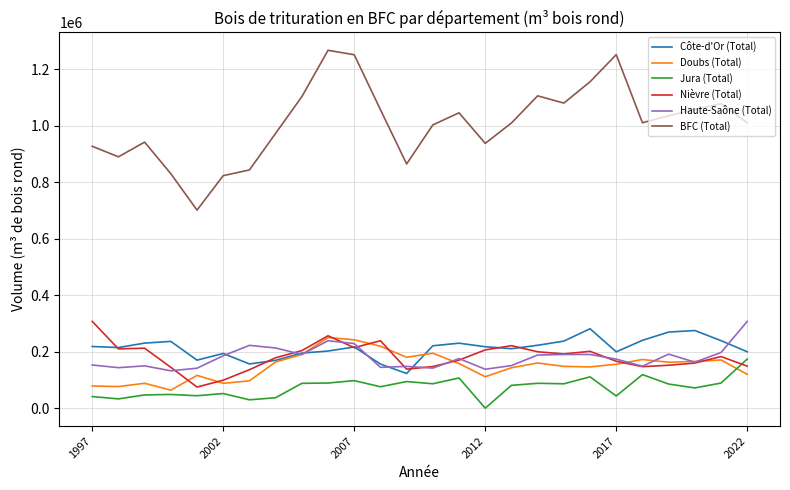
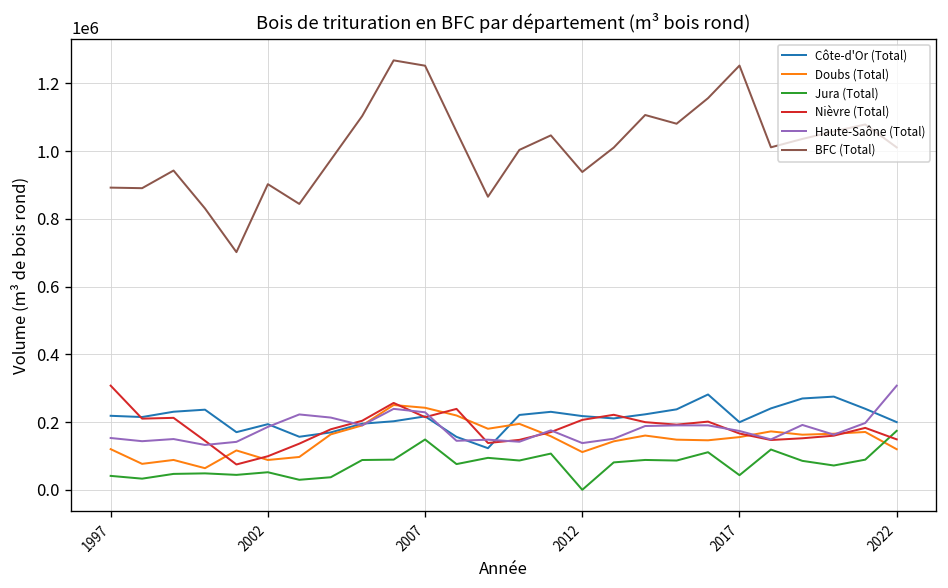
  {
    "Côte-d'Or (Total)": {
      "1997": 220000,
      "2012": 220000,
      "2017": 200000,
      "2022": 200000
    },
    "Doubs (Total)": {
-     "1997": 80000,
+     "1997": 120000,
      "2002": 90000,
      "2007": 240000,
      "2012": 110000,
      "2017": 160000,
      "2022": 120000
    },
    "Jura (Total)": {
      "1997": 40000,
      "2002": 50000,
-     "2007": 100000,
+     "2007": 150000,
      "2012": 0,
      "2017": 40000,
      "2022": 170000
    },
    "Nièvre (Total)": {
      "1997": 310000,
      "2002": 100000,
      "2012": 210000,
      "2022": 150000
    },
    "Haute-Saône (Total)": {
      "1997": 150000,
      "2007": 230000,
      "2012": 140000,
      "2022": 310000
    },
    "BFC (Total)": {
-     "1997": 930000,
-     "2002": 820000,
+     "1997": 890000,
+     "2002": 900000,
      "2007": 1250000,
      "2012": 940000,
      "2017": 1250000
    }
  }
